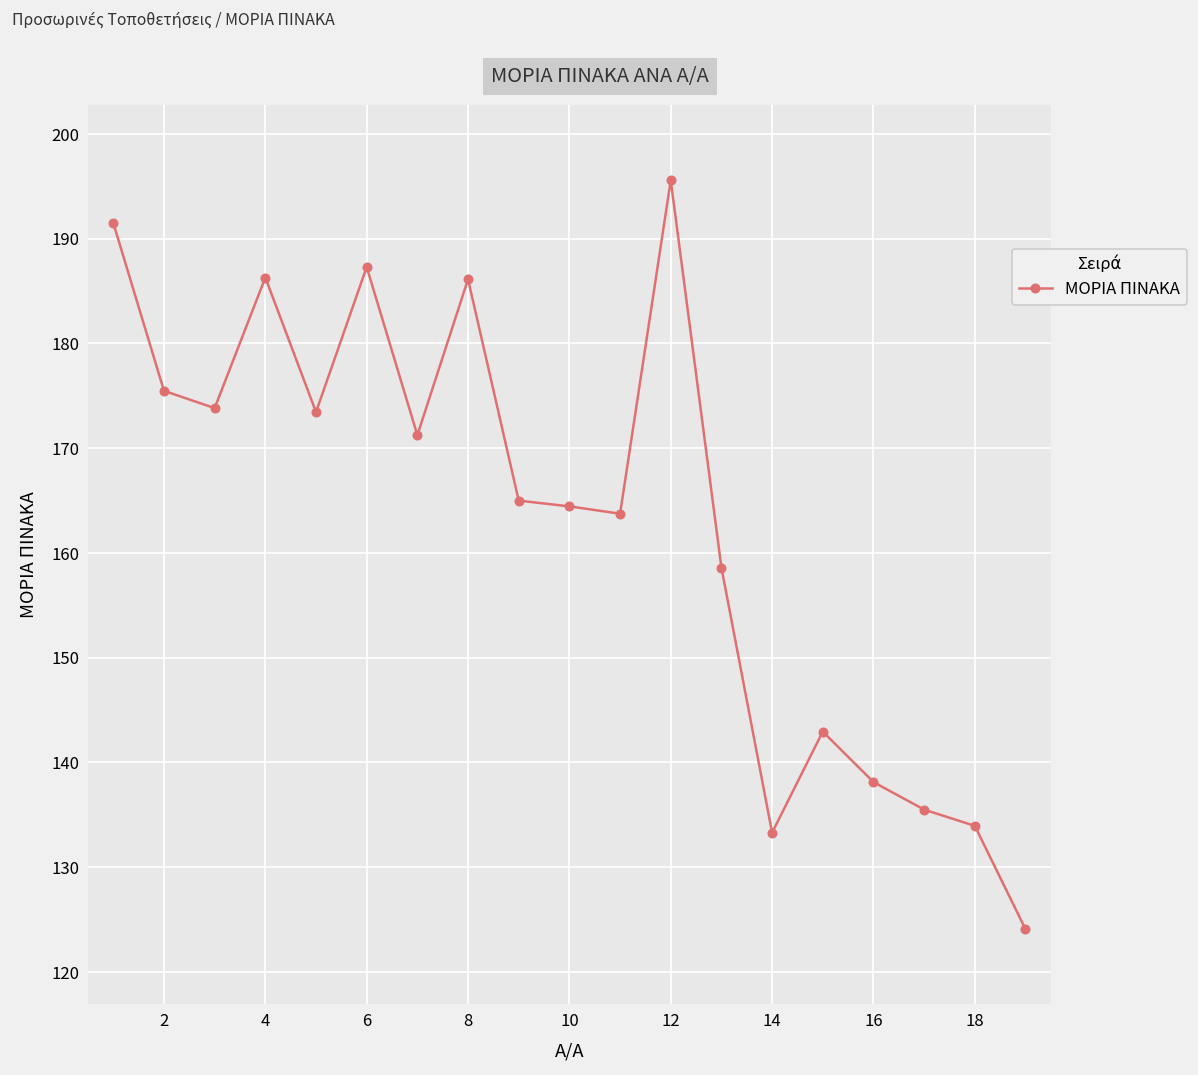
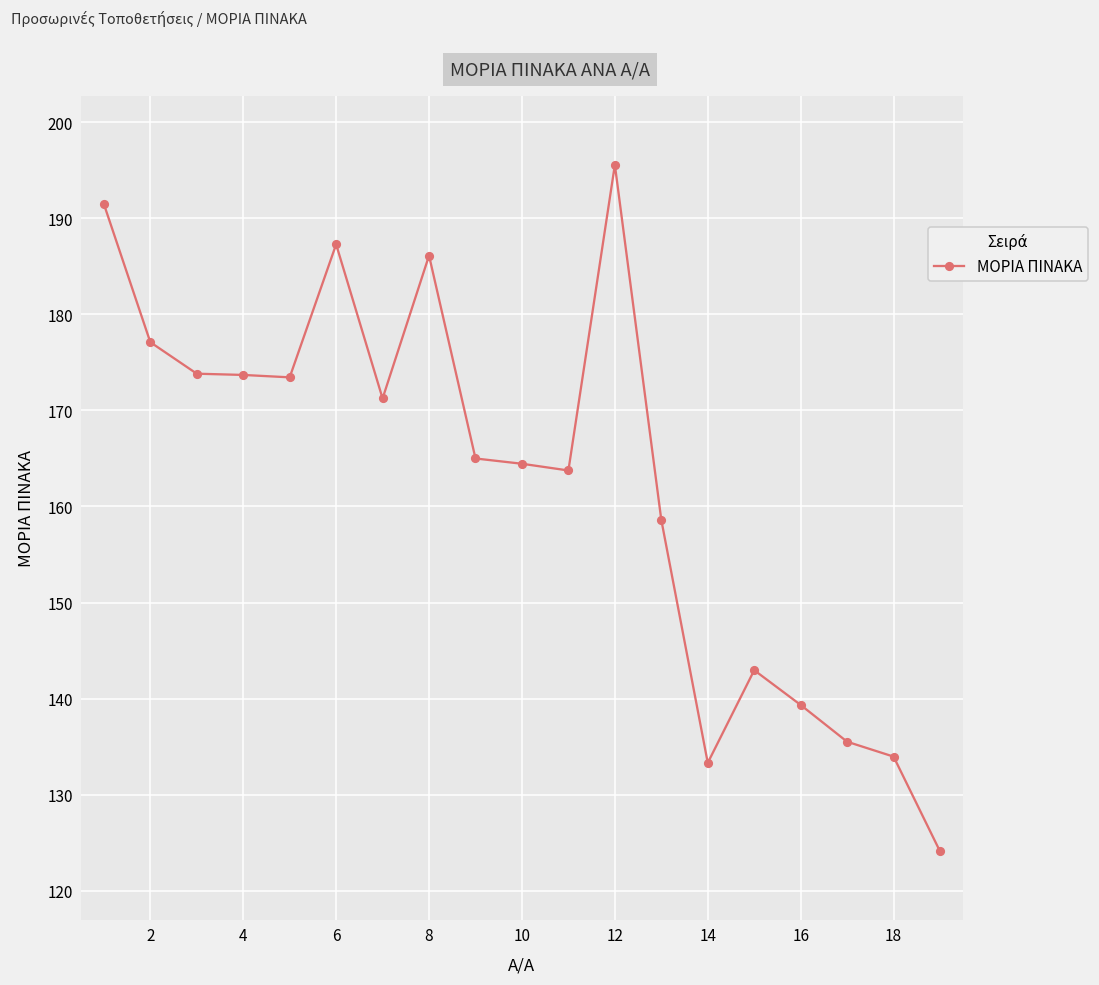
  {
-   "2": 175,
-   "4": 186,
+   "2": 177,
+   "4": 174,
    "6": 187,
    "8": 186,
    "10": 164,
    "12": 196,
    "14": 133,
-   "16": 138,
+   "16": 139,
    "18": 134
  }
